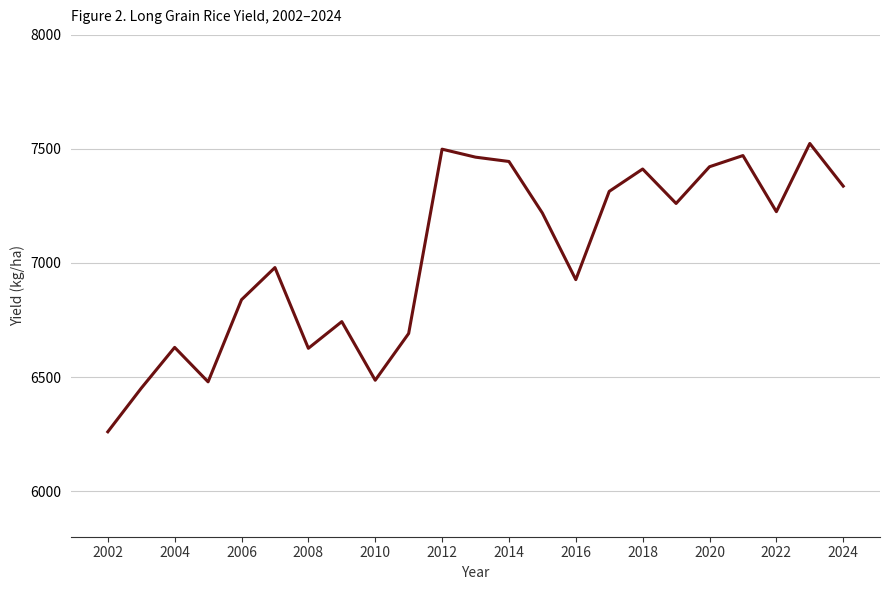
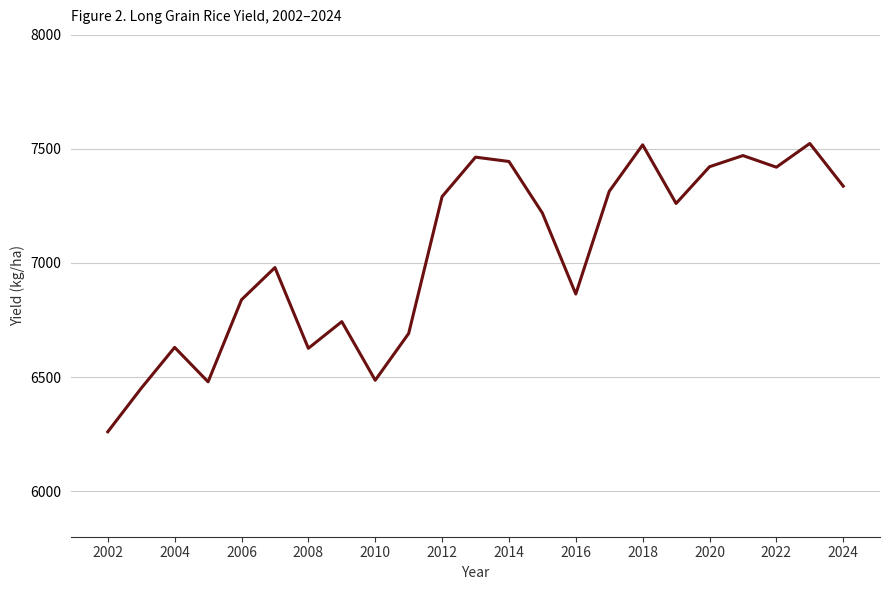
  {
    "2002": 6260,
    "2004": 6630,
    "2006": 6840,
    "2008": 6630,
    "2010": 6490,
-   "2012": 7500,
+   "2012": 7290,
    "2014": 7450,
-   "2016": 6930,
-   "2018": 7410,
+   "2016": 6860,
+   "2018": 7520,
    "2020": 7420,
-   "2022": 7230,
+   "2022": 7420,
    "2024": 7340
  }
